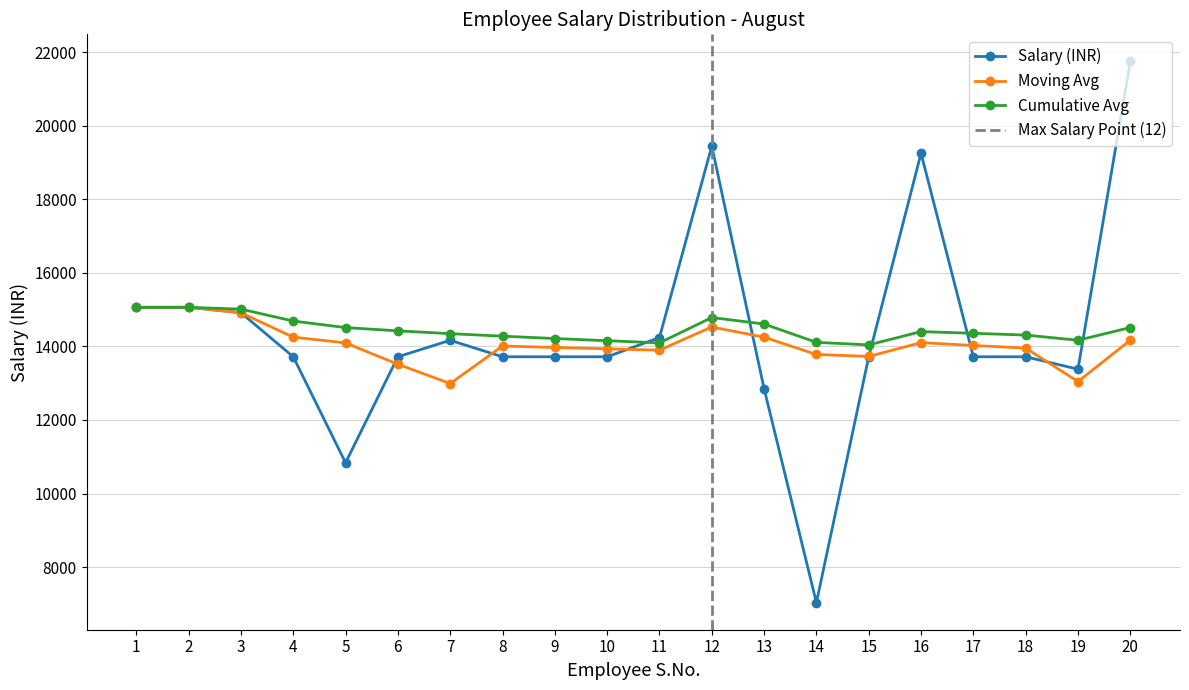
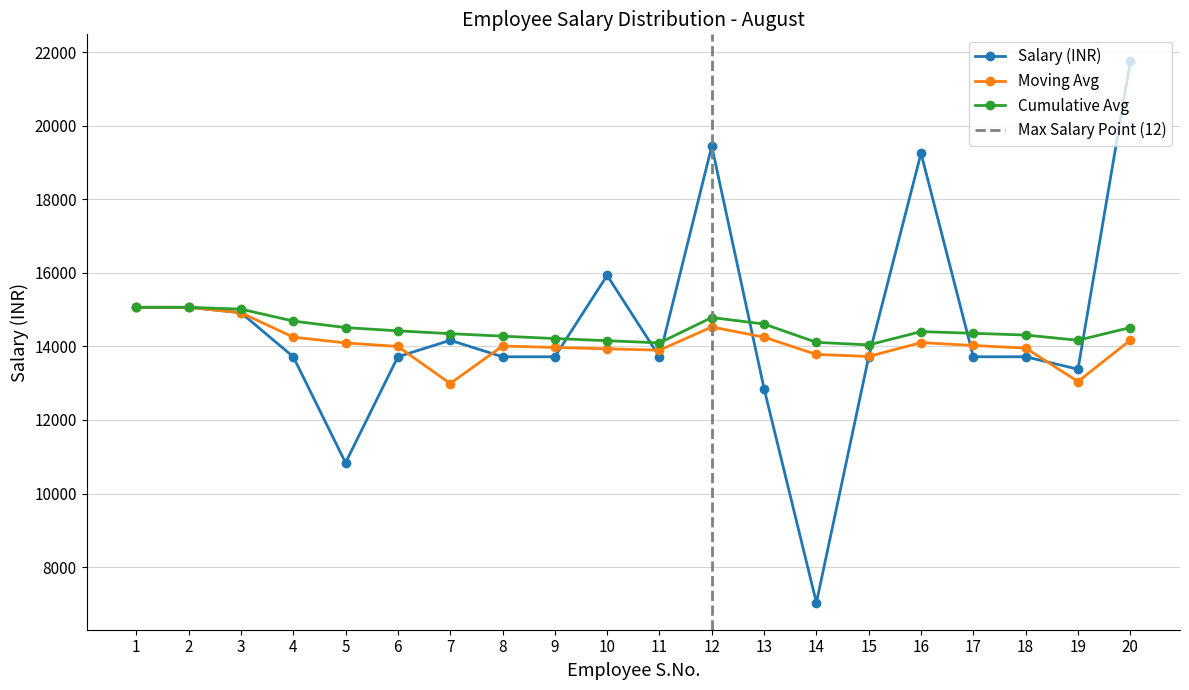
  {
    "Salary (INR)": {
      "4": 13700,
      "5": 10800,
      "6": 13700,
      "7": 14200,
      "8": 13700,
      "9": 13700,
-     "10": 13700,
-     "11": 14200,
+     "10": 15900,
+     "11": 13700,
      "12": 19400,
      "13": 12900,
      "14": 7000,
      "16": 19200,
      "17": 13700,
      "18": 13700,
      "19": 13400
    },
    "Moving Avg": {
      "4": 14300,
      "5": 14100,
-     "6": 13500,
+     "6": 14000,
      "7": 13000,
      "8": 14000,
      "9": 14000,
      "10": 13900,
      "11": 13900,
      "12": 14500,
      "13": 14200,
      "14": 13800,
      "16": 14100,
      "17": 14000,
      "18": 14000,
      "19": 13000,
      "20": 14200
    },
    "Cumulative Avg": {
      "3": 15000,
      "4": 14700,
      "5": 14500,
      "6": 14400,
      "7": 14300,
      "8": 14300,
      "9": 14200,
      "10": 14200,
      "11": 14100,
      "12": 14800,
      "13": 14600,
      "14": 14100,
      "15": 14000,
      "16": 14400,
      "17": 14400,
      "18": 14300,
      "19": 14200,
      "20": 14500
    }
  }
